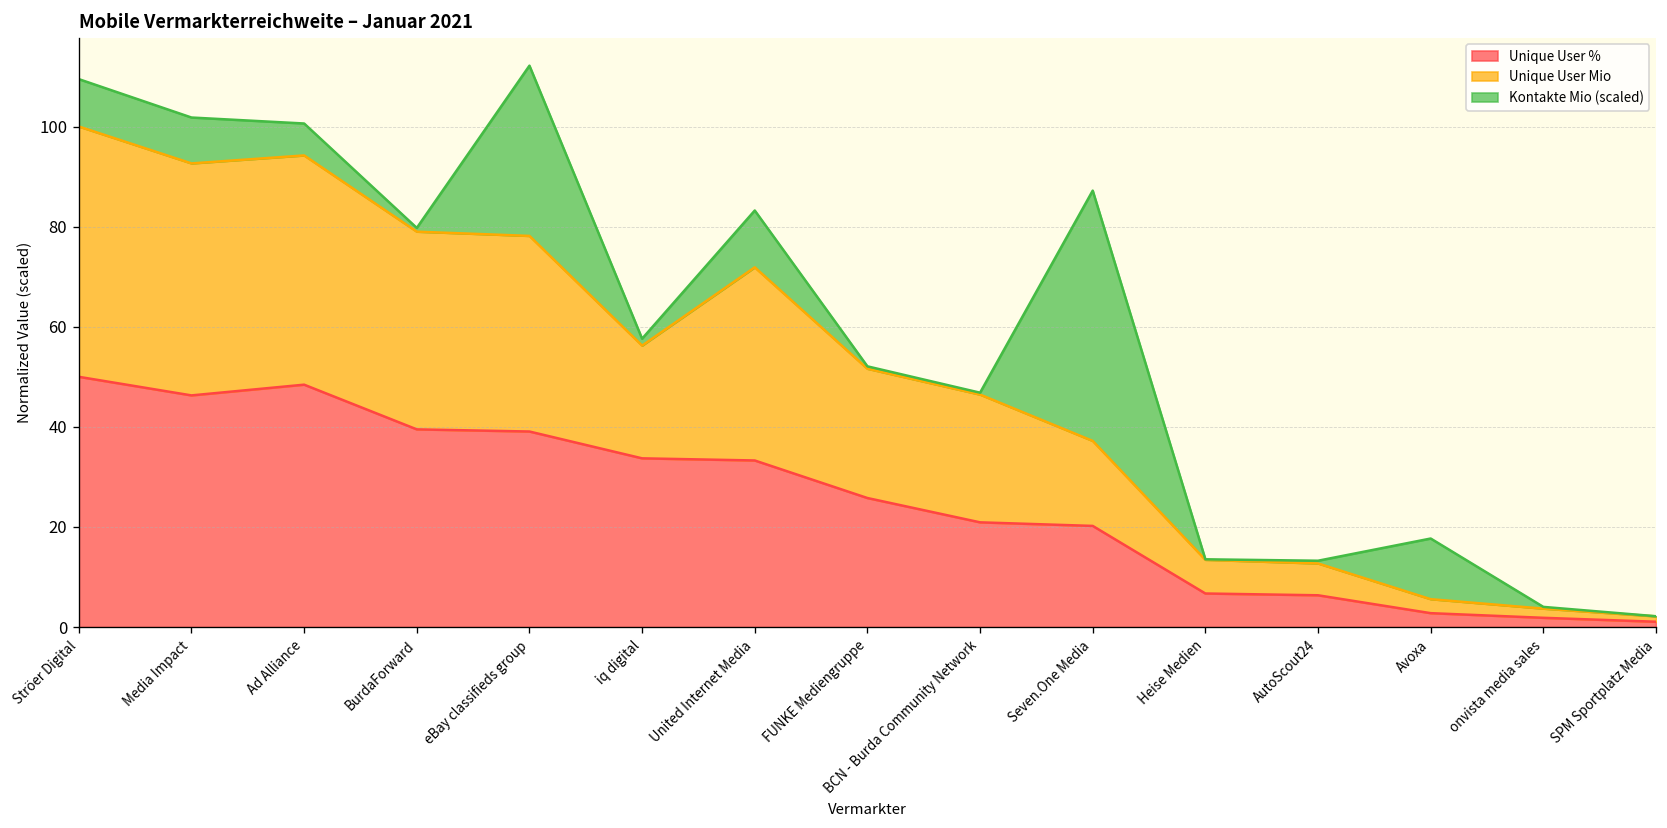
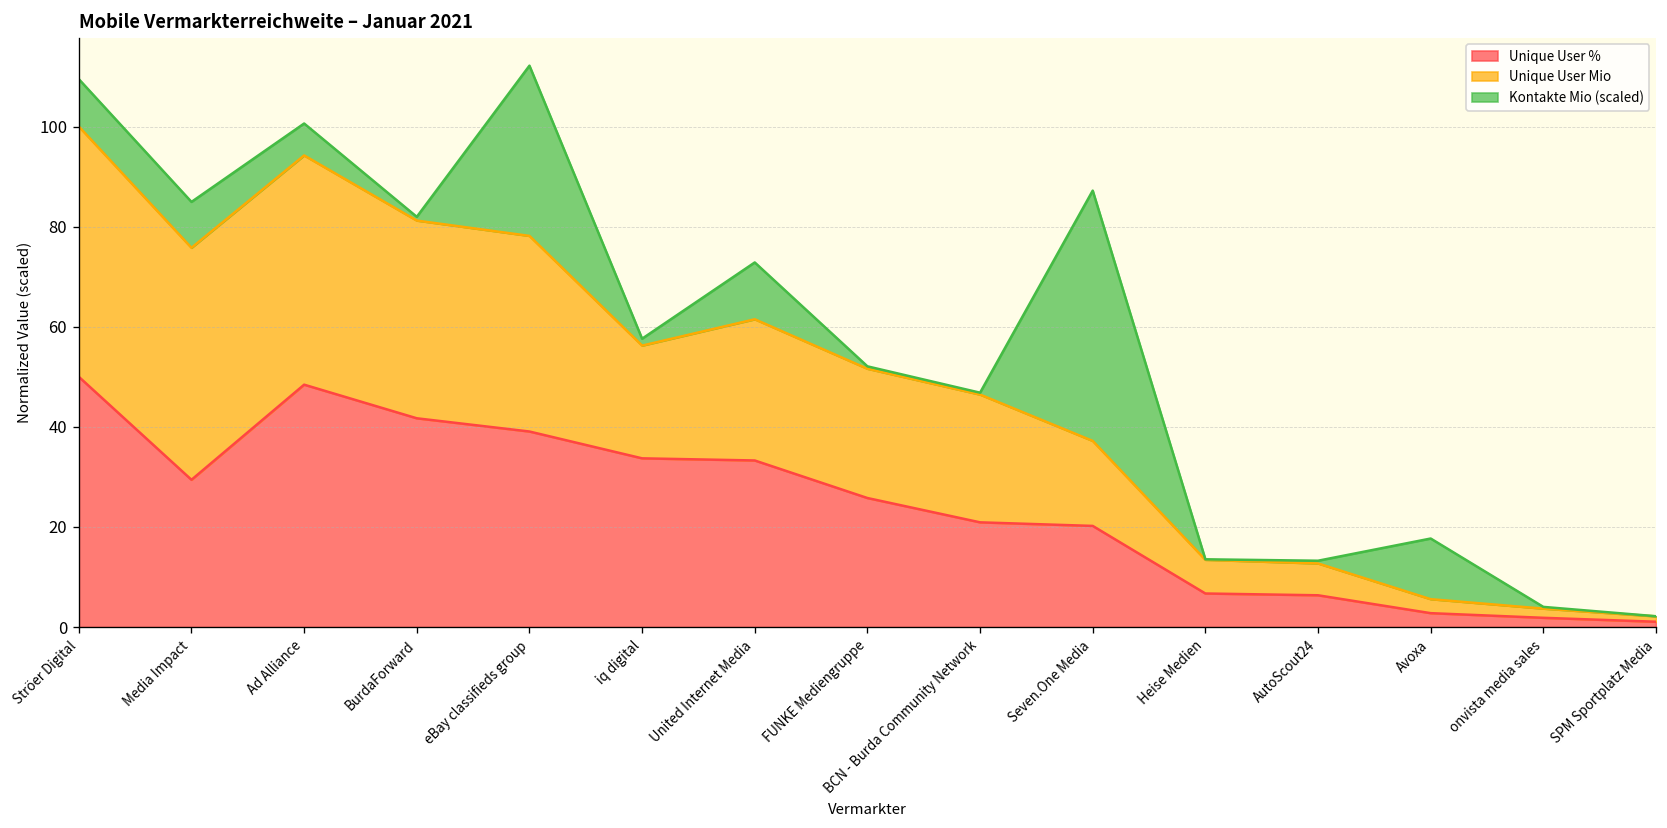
  {
    "Unique User %": {
      "Ströer Digital": 50,
-     "Media Impact": 46,
+     "Media Impact": 29,
      "Ad Alliance": 48,
-     "BurdaForward": 39,
+     "BurdaForward": 42,
      "eBay classifieds group": 39,
      "iq digital": 34,
      "United Internet Media": 33,
      "FUNKE Mediengruppe": 26,
      "BCN - Burda Community Network": 21,
      "Seven.One Media": 20,
      "Heise Medien": 7,
      "AutoScout24": 6,
      "Avoxa": 3,
      "onvista media sales": 2,
      "SPM Sportplatz Media": 1
    },
    "Unique User Mio": {
      "Ströer Digital": 50,
      "Media Impact": 46,
      "Ad Alliance": 46,
      "BurdaForward": 39,
      "eBay classifieds group": 39,
      "iq digital": 23,
-     "United Internet Media": 39,
+     "United Internet Media": 28,
      "Seven.One Media": 17,
      "Avoxa": 3
    },
    "Kontakte Mio (scaled)": {
      "Ströer Digital": 9,
      "Media Impact": 9,
      "Ad Alliance": 6,
      "BurdaForward": 1,
      "eBay classifieds group": 34,
      "iq digital": 1,
      "United Internet Media": 11,
      "Seven.One Media": 50,
      "Avoxa": 12
    }
  }
